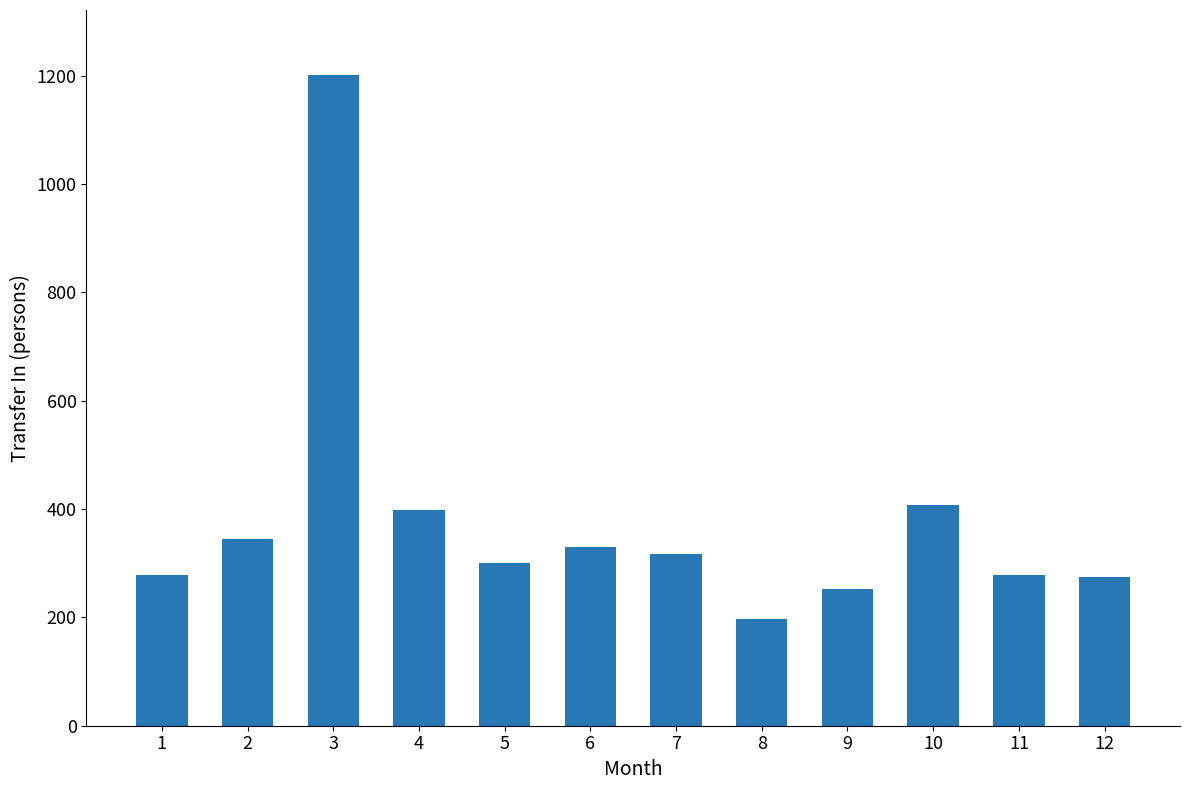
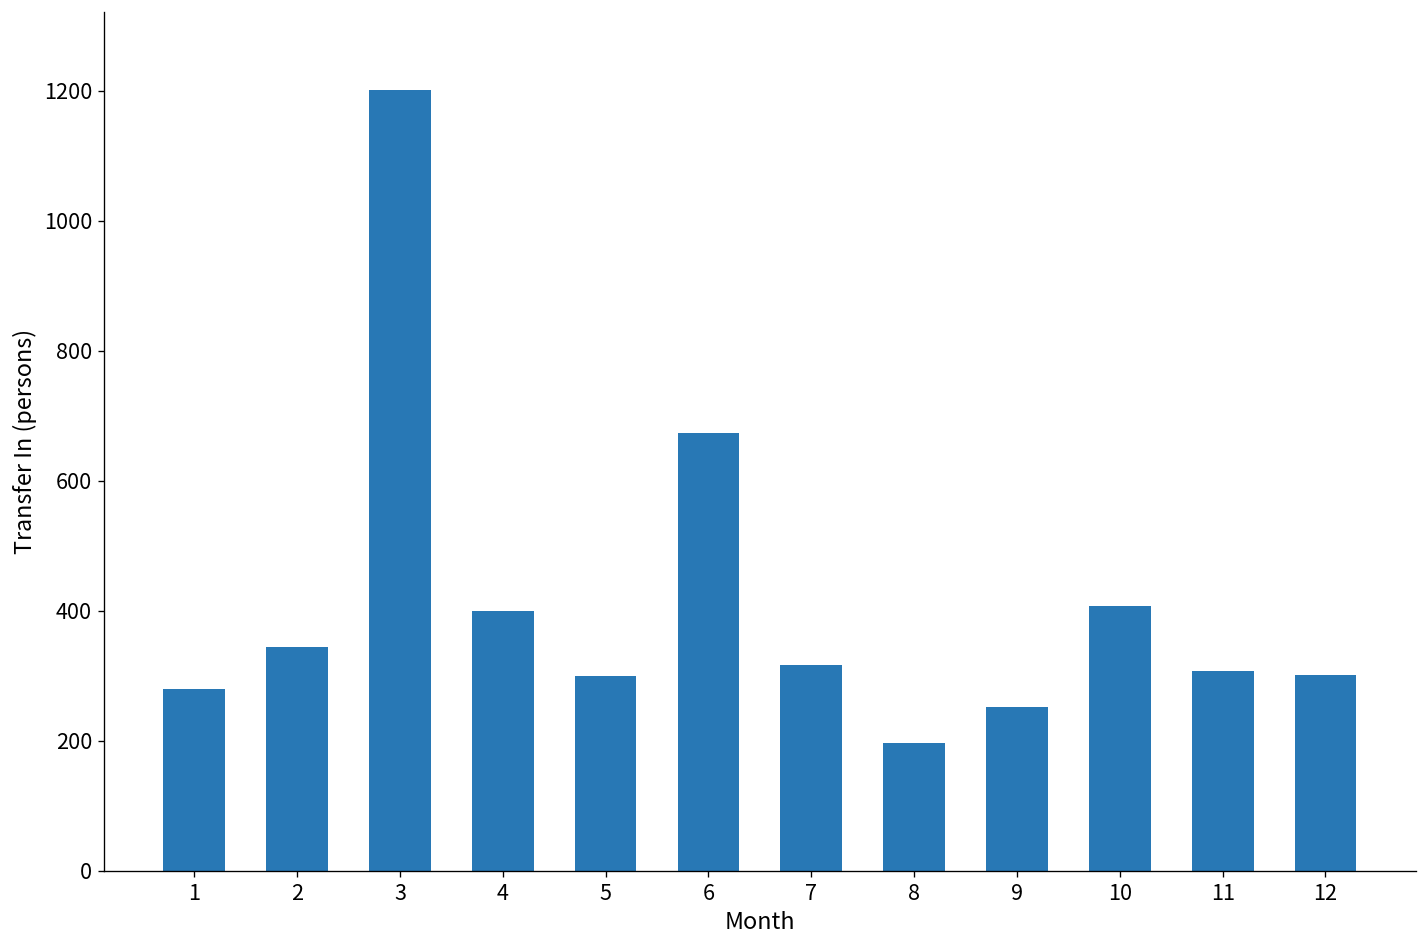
  {
    "1": 280,
    "2": 350,
    "3": 1200,
    "4": 400,
    "5": 300,
-   "6": 330,
+   "6": 670,
    "7": 320,
    "8": 200,
    "9": 250,
    "10": 410,
-   "11": 280,
-   "12": 270
+   "11": 310,
+   "12": 300
  }
